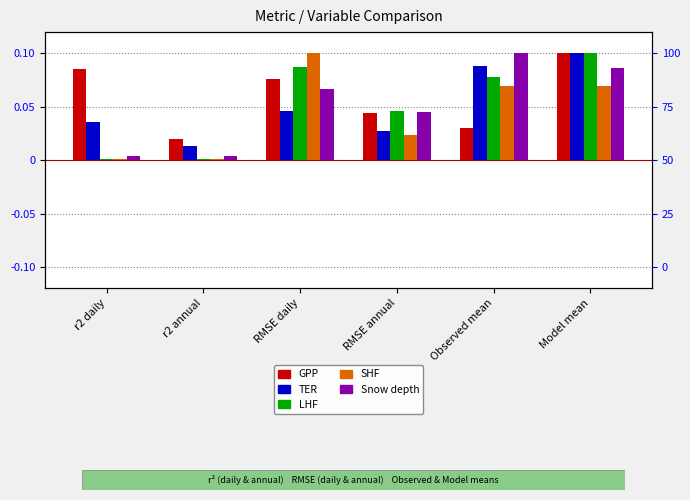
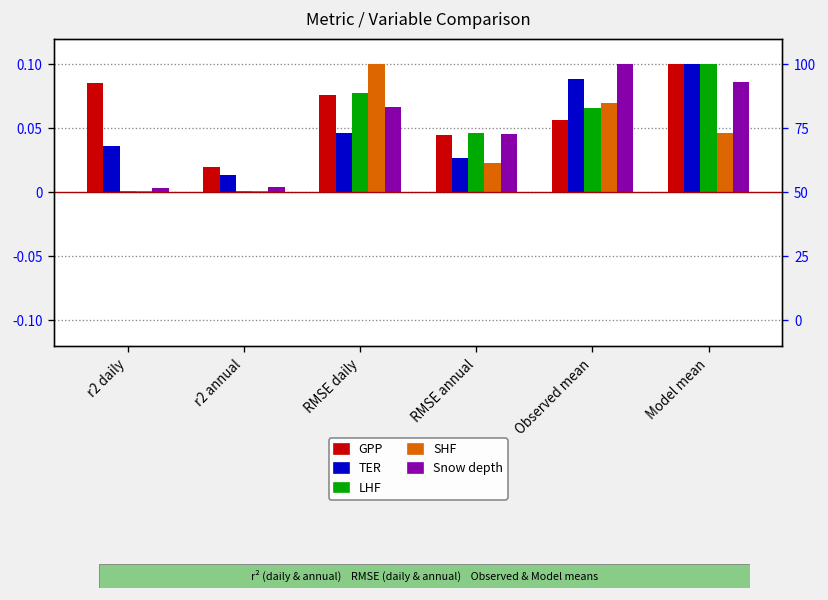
  {
    "GPP": {
      "r2 daily": 0.085,
      "r2 annual": 0.020,
      "RMSE daily": 0.076,
      "RMSE annual": 0.044,
-     "Observed mean": 0.030,
+     "Observed mean": 0.056,
      "Model mean": 0.100
    },
    "TER": {
      "r2 daily": 0.036,
      "r2 annual": 0.014,
      "RMSE daily": 0.046,
      "RMSE annual": 0.027,
      "Observed mean": 0.088,
      "Model mean": 0.100
    },
    "LHF": {
-     "RMSE daily": 0.087,
+     "RMSE daily": 0.078,
      "RMSE annual": 0.046,
-     "Observed mean": 0.078,
+     "Observed mean": 0.066,
      "Model mean": 0.100
    },
    "SHF": {
      "RMSE daily": 0.100,
      "RMSE annual": 0.023,
      "Observed mean": 0.069,
-     "Model mean": 0.070
+     "Model mean": 0.046
    },
    "Snow depth": {
      "r2 daily": 0.004,
      "r2 annual": 0.004,
      "RMSE daily": 0.067,
      "RMSE annual": 0.045,
      "Observed mean": 0.100,
      "Model mean": 0.086
    }
  }
